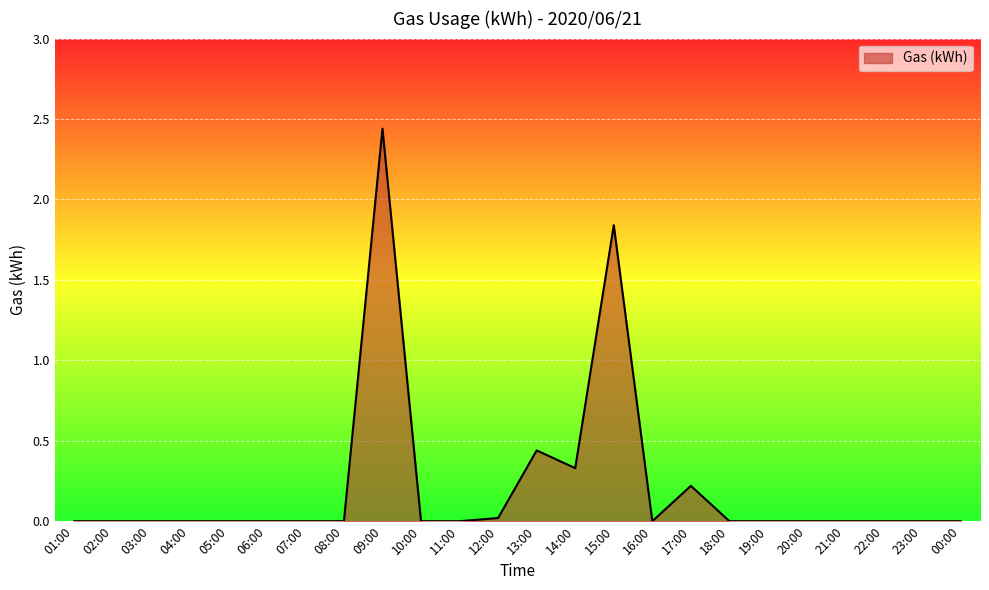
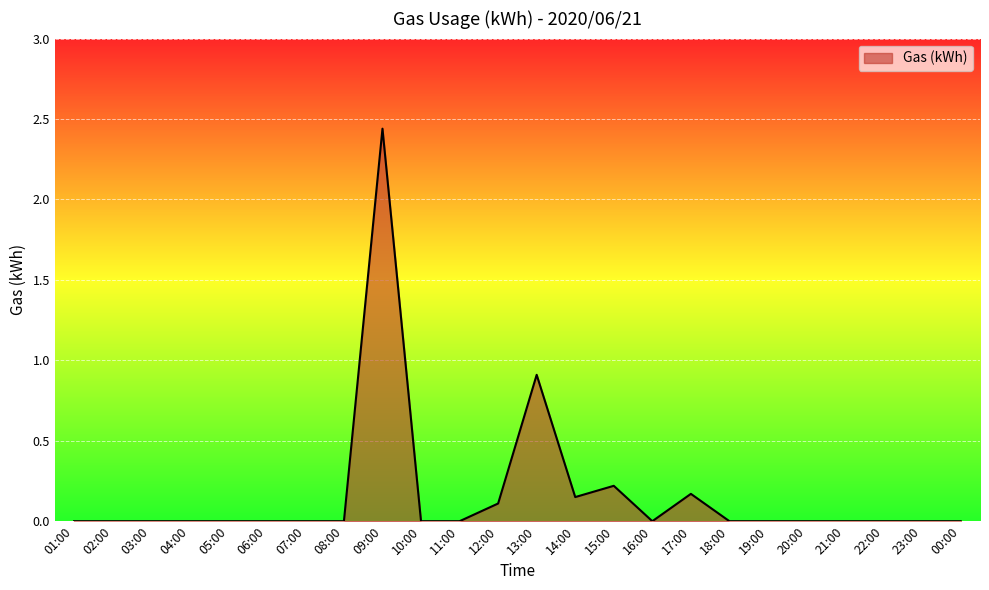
  {
    "01:00": 0.00,
    "02:00": 0.00,
    "03:00": 0.00,
    "04:00": 0.00,
    "05:00": 0.00,
    "06:00": 0.00,
    "07:00": 0.00,
    "08:00": 0.00,
    "09:00": 2.44,
    "10:00": 0.00,
    "11:00": 0.00,
-   "12:00": 0.02,
-   "13:00": 0.44,
-   "14:00": 0.33,
-   "15:00": 1.84,
+   "12:00": 0.11,
+   "13:00": 0.91,
+   "14:00": 0.15,
+   "15:00": 0.22,
    "16:00": 0.00,
-   "17:00": 0.22,
+   "17:00": 0.17,
    "18:00": 0.00,
    "19:00": 0.00,
    "20:00": 0.00,
    "21:00": 0.00,
    "22:00": 0.00,
    "23:00": 0.00,
    "00:00": 0.00
  }
